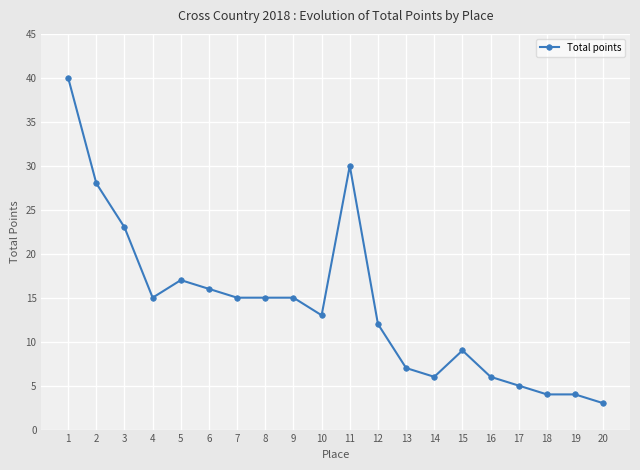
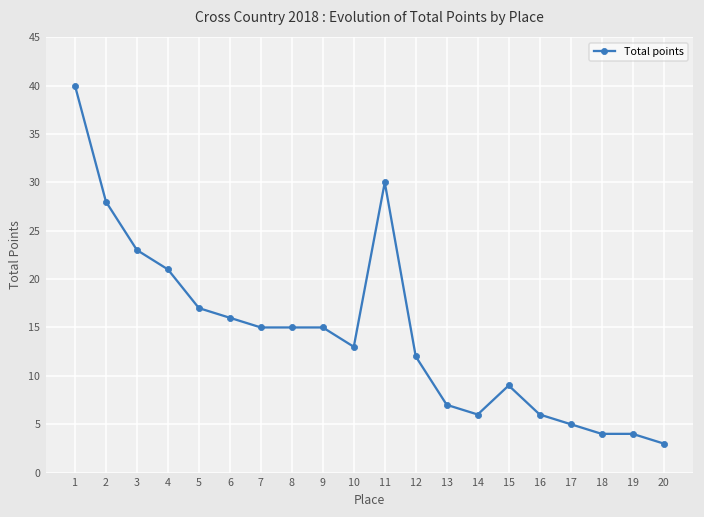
  {
    "1": 40,
    "2": 28,
    "3": 23,
-   "4": 15,
+   "4": 21,
    "5": 17,
    "6": 16,
    "7": 15,
    "8": 15,
    "9": 15,
    "10": 13,
    "11": 30,
    "12": 12,
    "13": 7,
    "14": 6,
    "15": 9,
    "16": 6,
    "17": 5,
    "18": 4,
    "19": 4,
    "20": 3
  }
